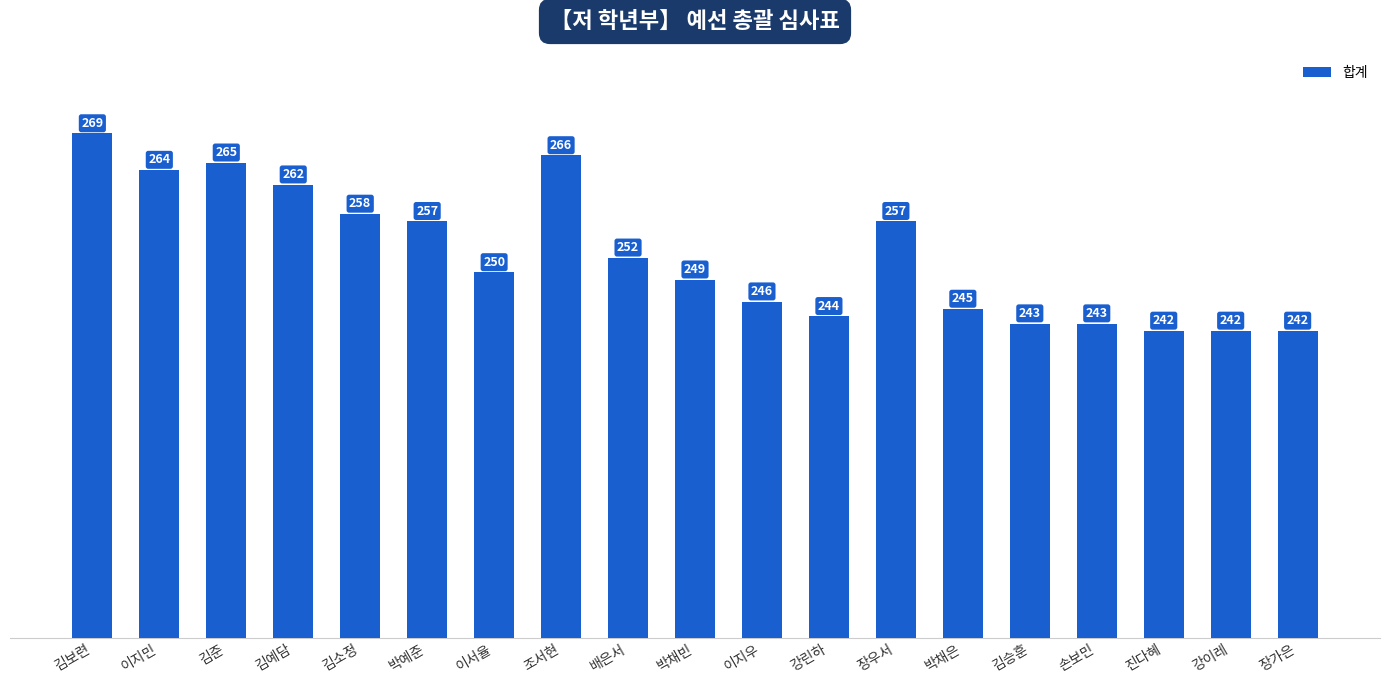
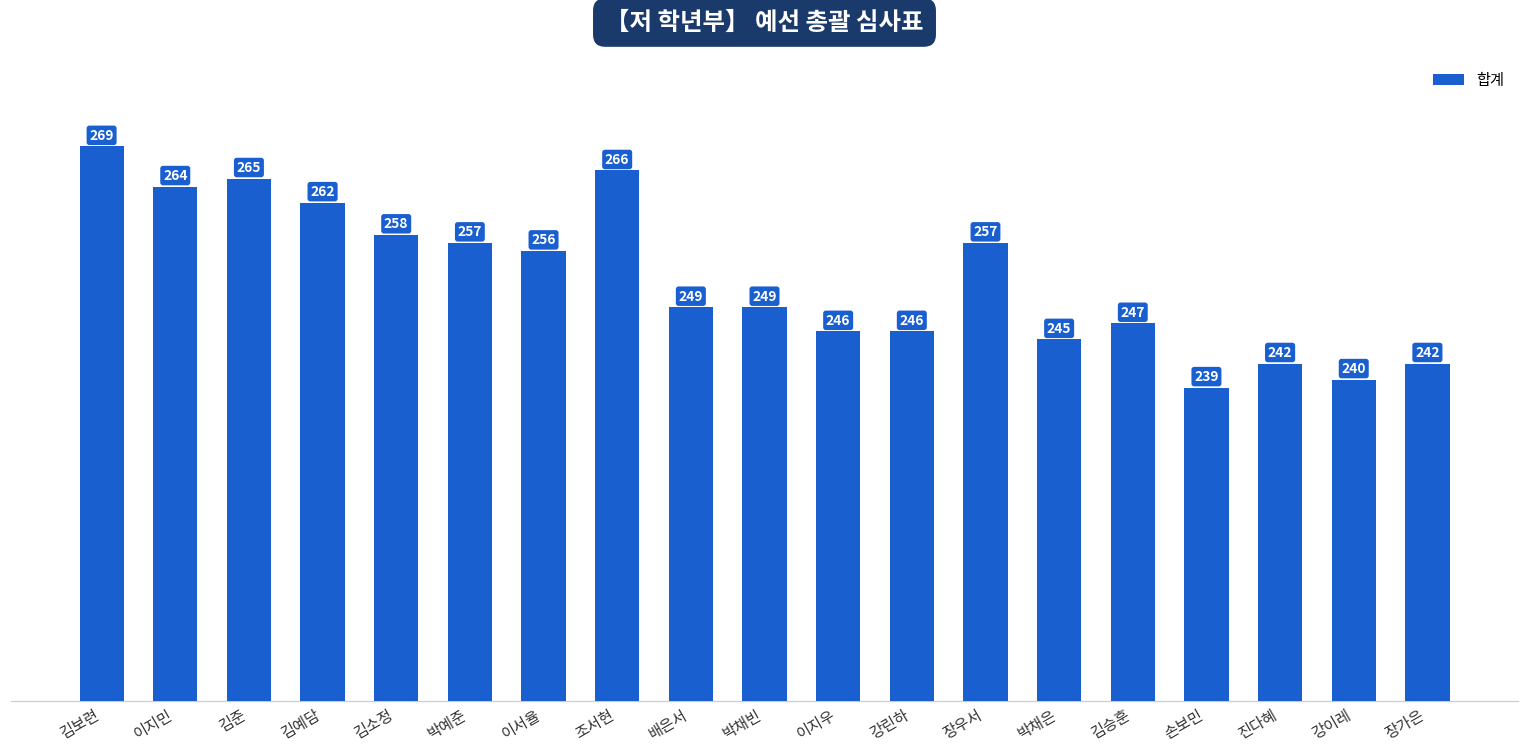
  {
-   "이서율": 250,
-   "배은서": 252,
-   "강린하": 244,
-   "김승훈": 243,
-   "손보민": 243,
-   "강이레": 242
+   "이서율": 256,
+   "배은서": 249,
+   "강린하": 246,
+   "김승훈": 247,
+   "손보민": 239,
+   "강이레": 240
  }
